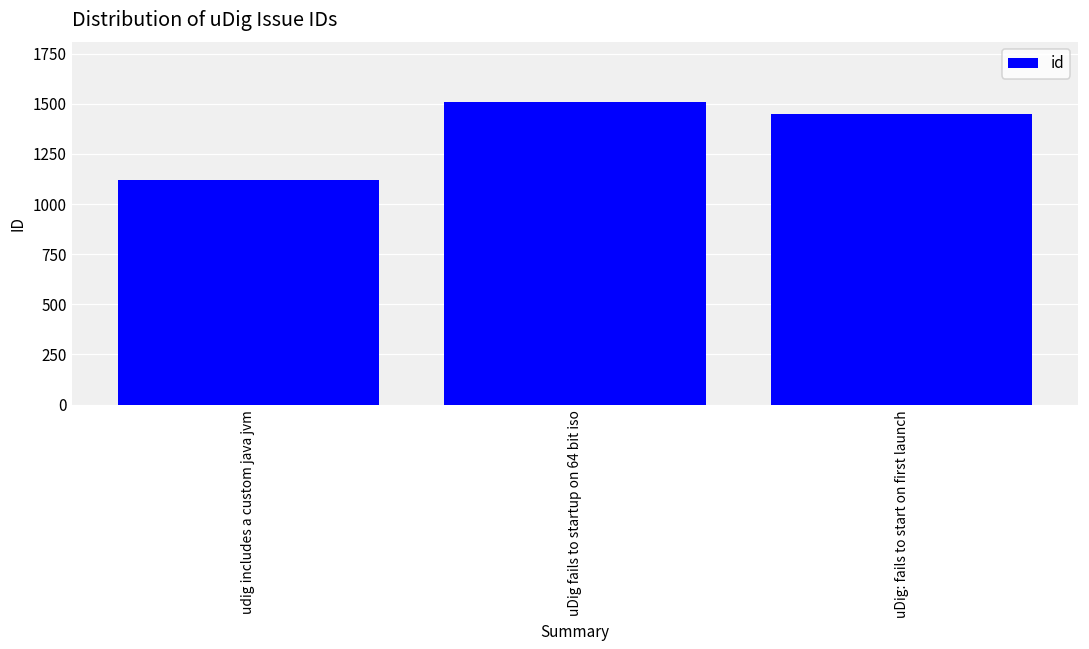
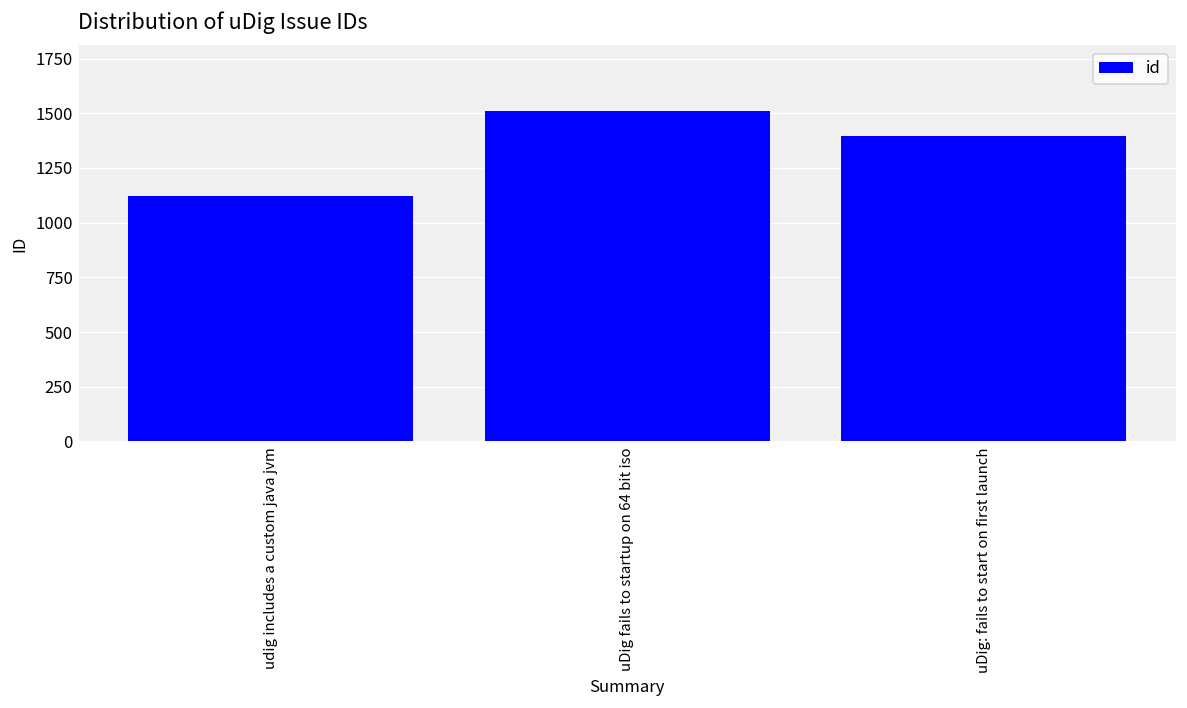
  {
    "udig includes a custom java jvm": 1120,
    "uDig fails to startup on 64 bit iso": 1510,
-   "uDig: fails to start on first launch": 1450
+   "uDig: fails to start on first launch": 1390
  }
